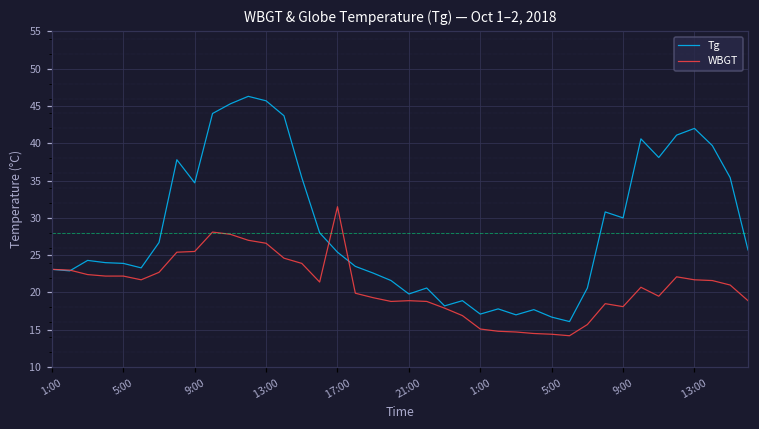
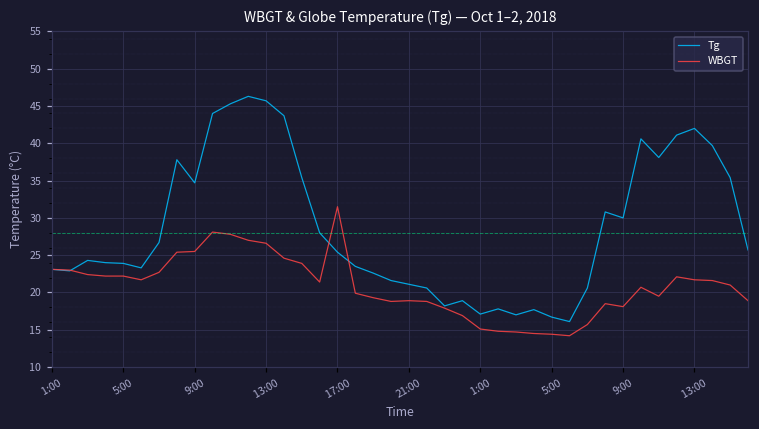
  {
    "Tg": {
      "17:00": 25,
-     "21:00": 20
+     "21:00": 21
    },
    "WBGT": {
      "17:00": 32,
      "21:00": 19
    }
  }
